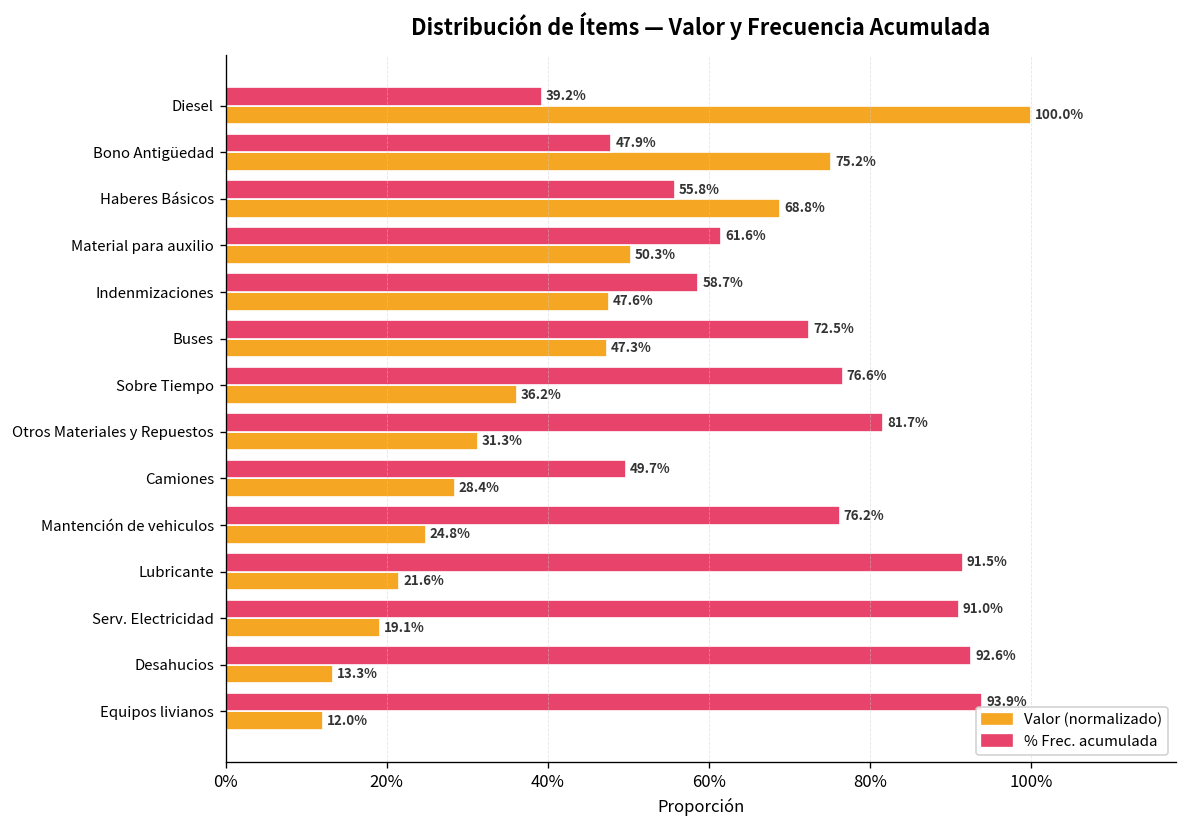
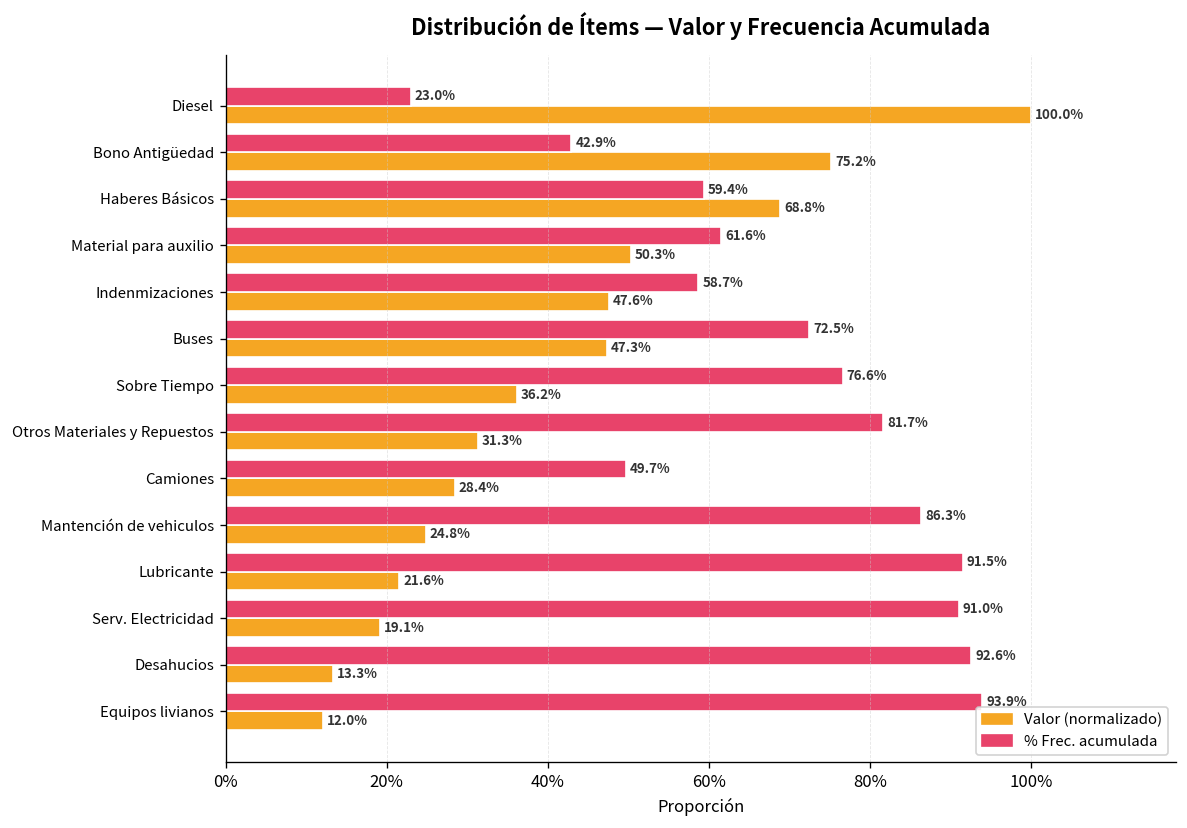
  {
    "% Frec. acumulada": {
-     "Diesel": "39.2%",
-     "Bono Antigüedad": "47.9%",
-     "Haberes Básicos": "55.8%",
+     "Diesel": "23.0%",
+     "Bono Antigüedad": "42.9%",
+     "Haberes Básicos": "59.4%",
      "Material para auxilio": "61.6%",
      "Indenmizaciones": "58.7%",
      "Buses": "72.5%",
      "Sobre Tiempo": "76.6%",
      "Otros Materiales y Repuestos": "81.7%",
      "Camiones": "49.7%",
-     "Mantención de vehiculos": "76.2%",
+     "Mantención de vehiculos": "86.3%",
      "Lubricante": "91.5%",
      "Serv. Electricidad": "91.0%",
      "Desahucios": "92.6%"
    }
  }
